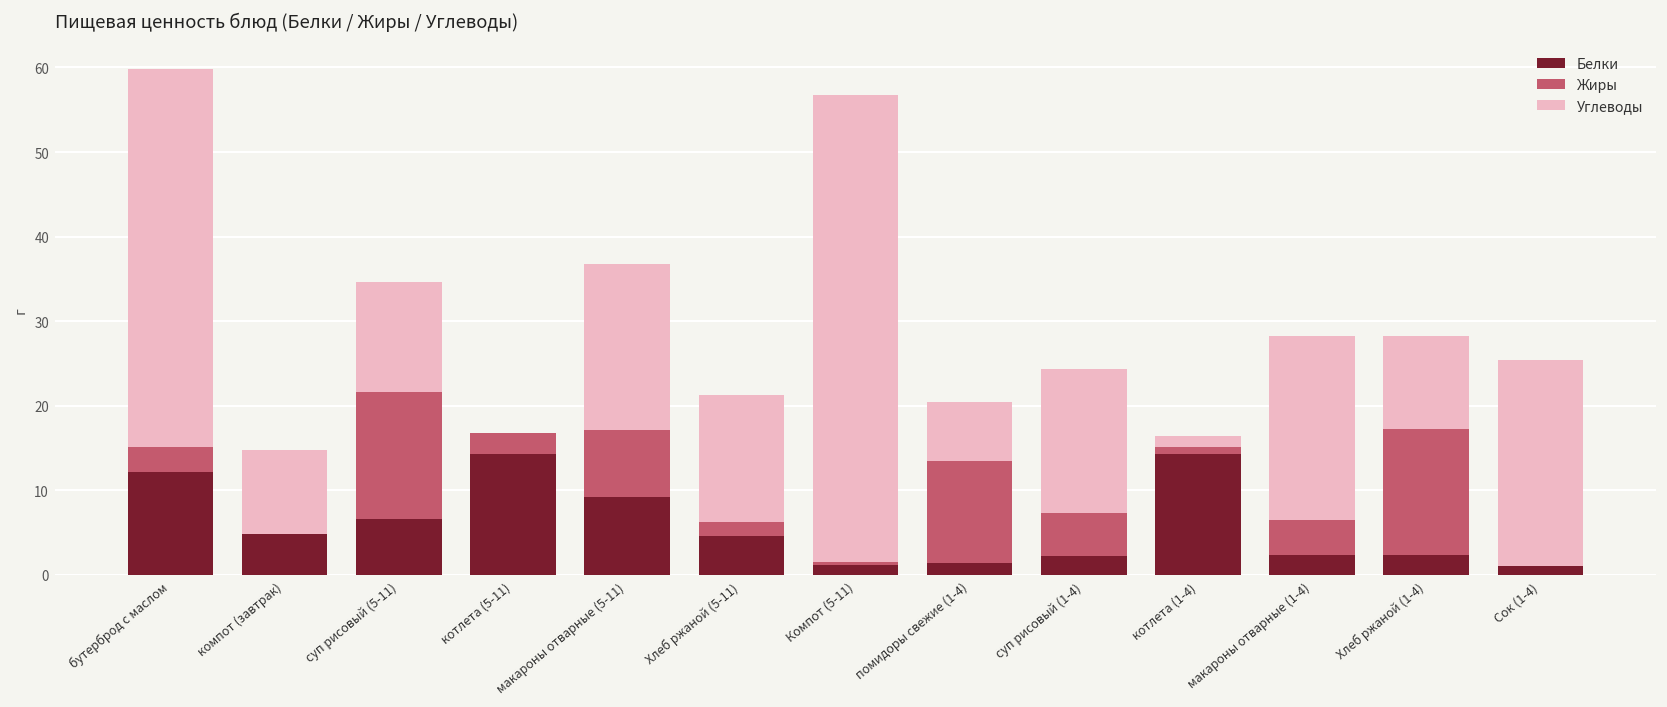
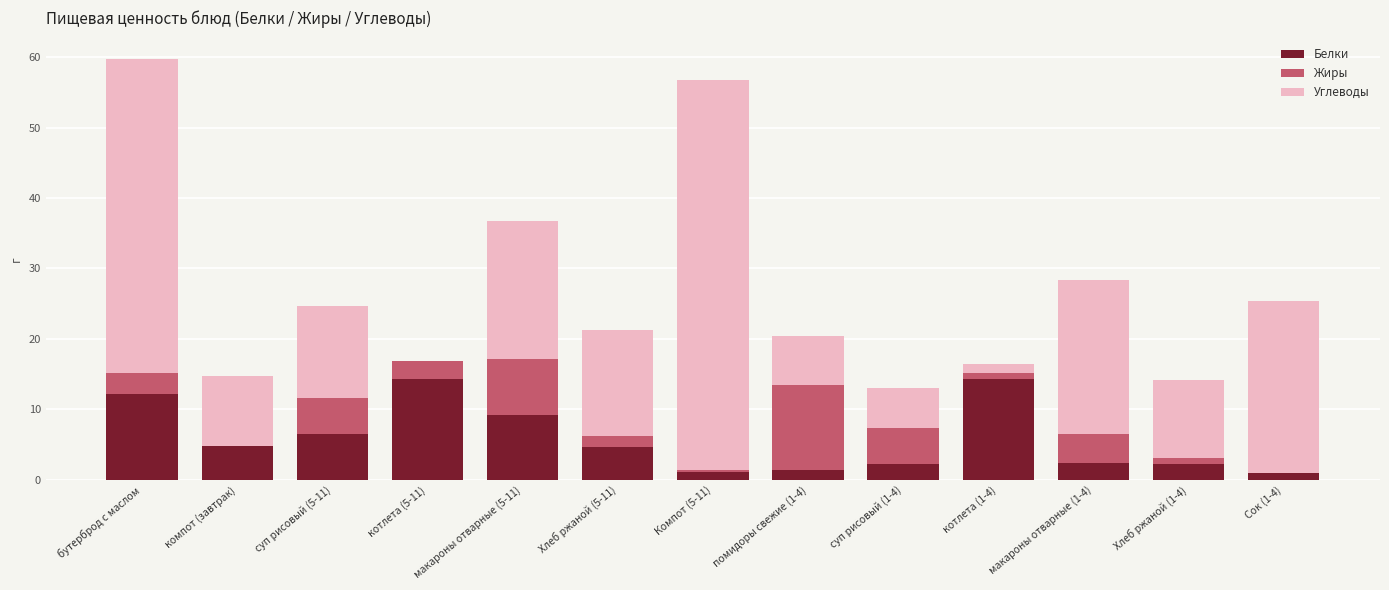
  {
    "Белки": {
      "бутерброд с маслом": 12,
      "компот (завтрак)": 5,
      "суп рисовый (5-11)": 7,
      "котлета (5-11)": 14,
      "макароны отварные (5-11)": 9,
      "Хлеб ржаной (5-11)": 5,
      "Компот (5-11)": 1,
      "помидоры свежие (1-4)": 1,
      "суп рисовый (1-4)": 2,
      "котлета (1-4)": 14,
      "макароны отварные (1-4)": 2,
      "Хлеб ржаной (1-4)": 2,
      "Сок (1-4)": 1
    },
    "Жиры": {
      "бутерброд с маслом": 3,
      "компот (завтрак)": 0,
-     "суп рисовый (5-11)": 15,
+     "суп рисовый (5-11)": 5,
      "котлета (5-11)": 3,
      "макароны отварные (5-11)": 8,
      "Хлеб ржаной (5-11)": 2,
      "помидоры свежие (1-4)": 12,
      "суп рисовый (1-4)": 5,
      "котлета (1-4)": 1,
      "макароны отварные (1-4)": 4,
-     "Хлеб ржаной (1-4)": 15,
+     "Хлеб ржаной (1-4)": 1,
      "Сок (1-4)": 0
    },
    "Углеводы": {
      "бутерброд с маслом": 45,
      "компот (завтрак)": 10,
      "суп рисовый (5-11)": 13,
      "котлета (5-11)": 0,
      "макароны отварные (5-11)": 20,
      "Хлеб ржаной (5-11)": 15,
      "Компот (5-11)": 55,
      "помидоры свежие (1-4)": 7,
-     "суп рисовый (1-4)": 17,
+     "суп рисовый (1-4)": 6,
      "котлета (1-4)": 1,
      "макароны отварные (1-4)": 22,
      "Хлеб ржаной (1-4)": 11,
      "Сок (1-4)": 24
    }
  }
